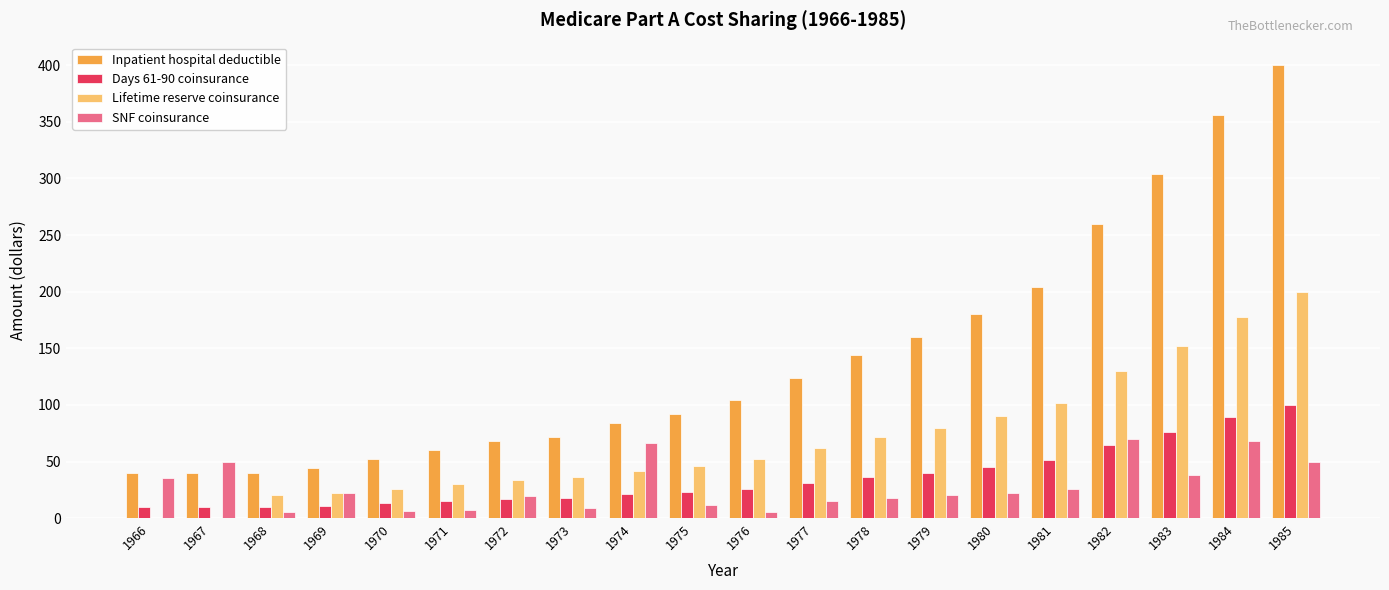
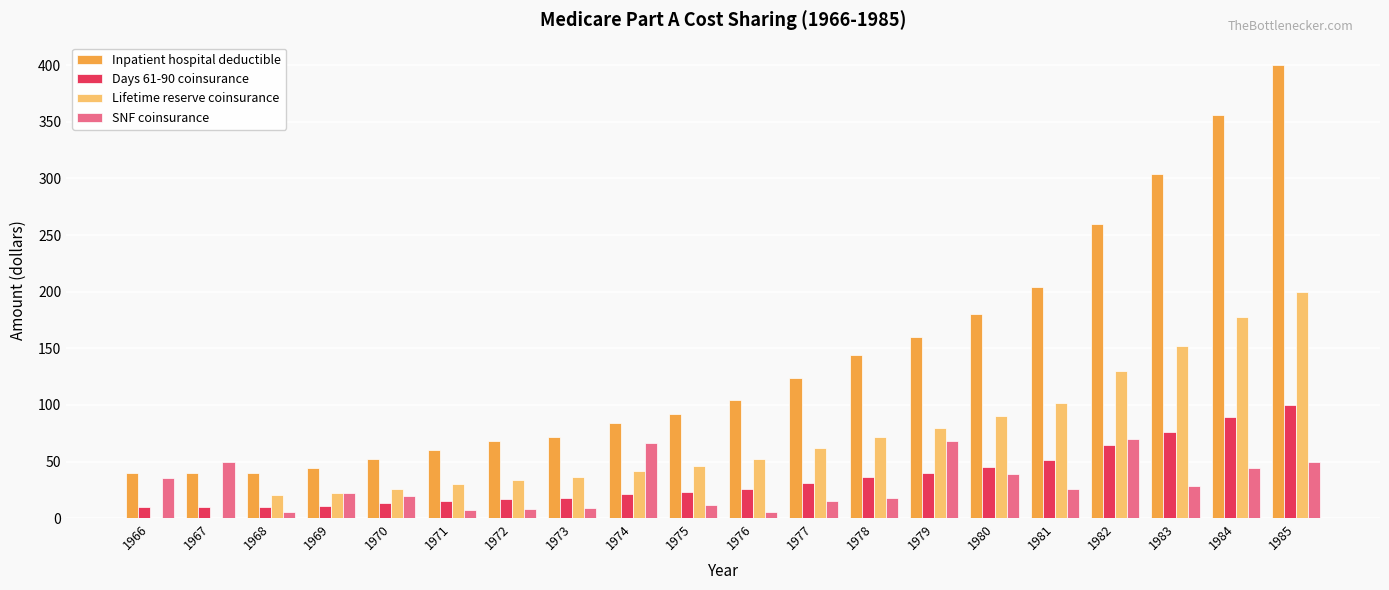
  {
    "Days 61-90 coinsurance": {
      "1966": 10,
      "1967": 10,
      "1968": 10,
      "1969": 11,
      "1970": 13,
      "1971": 15,
      "1972": 17,
      "1973": 18,
      "1974": 21,
      "1975": 23,
      "1976": 26,
      "1977": 31,
      "1978": 36,
      "1979": 40,
      "1980": 45,
      "1981": 51,
      "1982": 65,
      "1983": 76,
      "1984": 89,
      "1985": 100
    },
    "SNF coinsurance": {
      "1966": 35,
      "1967": 50,
      "1968": 5,
      "1969": 22,
-     "1970": 7,
+     "1970": 20,
      "1971": 8,
-     "1972": 20,
+     "1972": 9,
      "1973": 9,
      "1974": 66,
      "1975": 12,
      "1976": 5,
      "1977": 16,
      "1978": 18,
-     "1979": 20,
-     "1980": 23,
+     "1979": 68,
+     "1980": 39,
      "1981": 26,
      "1982": 70,
-     "1983": 38,
-     "1984": 68,
+     "1983": 28,
+     "1984": 45,
      "1985": 50
    }
  }
